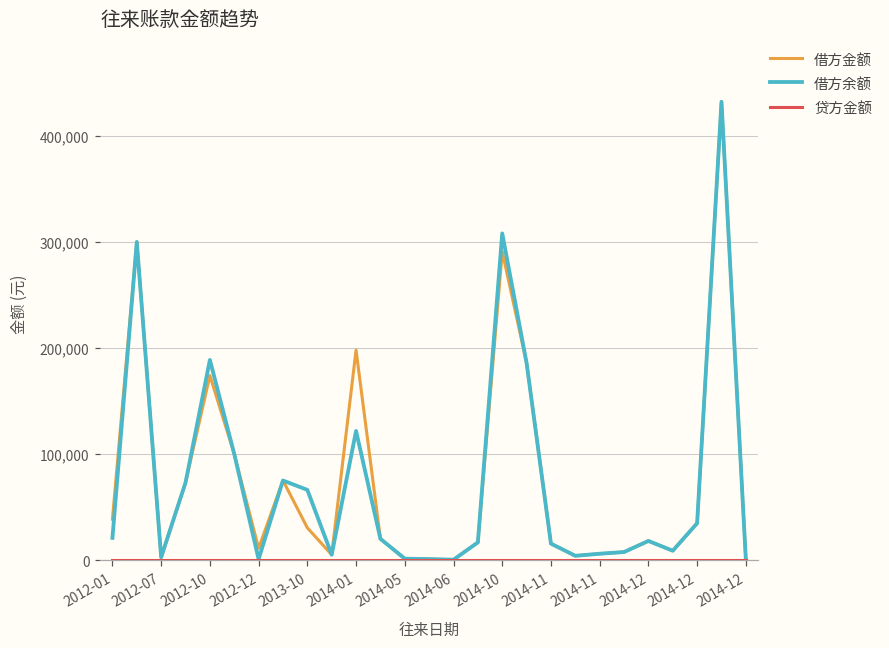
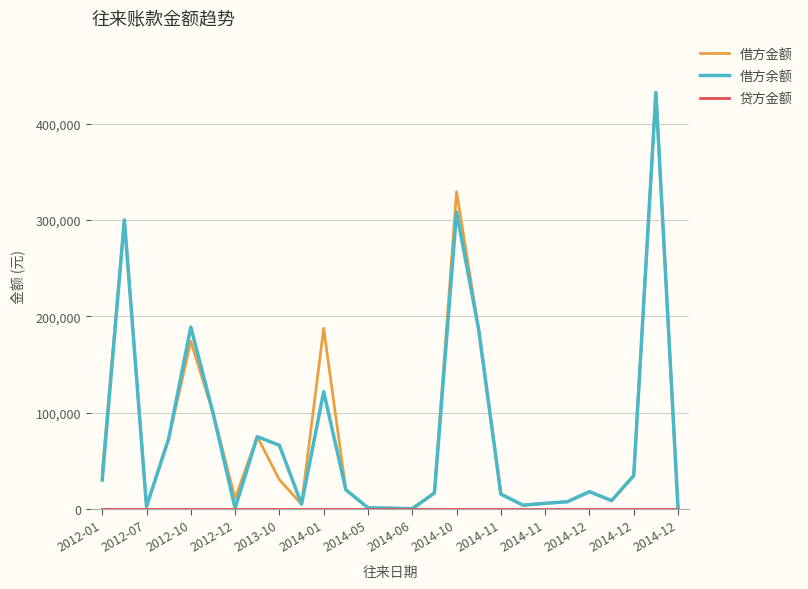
  {
    "借方金额": {
      "2012-01": "40,000",
      "2012-10": "170,000",
      "2012-12": "10,000",
      "2013-10": "30,000",
-     "2014-01": "200,000",
-     "2014-10": "290,000"
+     "2014-01": "190,000",
+     "2014-10": "330,000"
    },
    "借方余额": {
-     "2012-01": "20,000",
+     "2012-01": "30,000",
      "2012-10": "190,000",
      "2013-10": "70,000",
      "2014-01": "120,000",
      "2014-10": "310,000"
    },
    "贷方金额": {
      "2012-01": "0",
      "2012-10": "0",
      "2013-10": "0",
      "2014-01": "0",
      "2014-10": "0"
    }
  }
